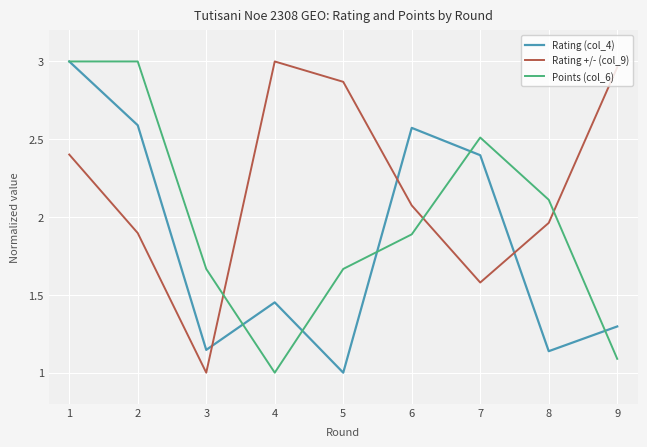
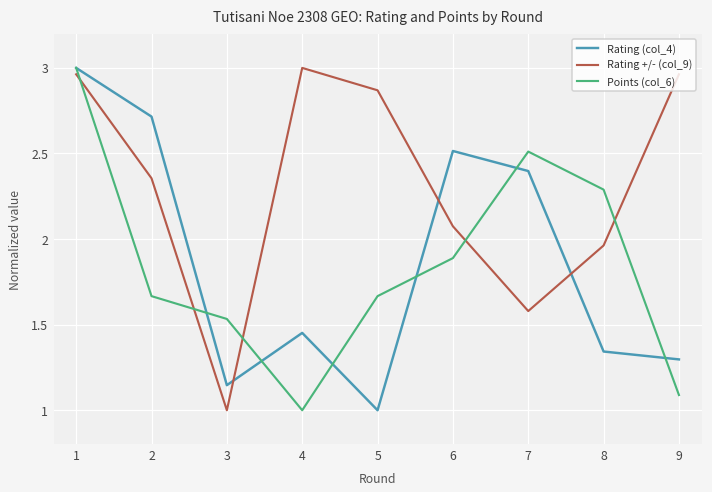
  {
    "Rating (col_4)": {
-     "2": 2.59,
+     "2": 2.72,
      "3": 1.15,
      "4": 1.45,
      "5": 1.00,
-     "6": 2.57,
+     "6": 2.51,
      "7": 2.40,
-     "8": 1.14,
+     "8": 1.34,
      "9": 1.30
    },
    "Rating +/- (col_9)": {
-     "1": 2.40,
-     "2": 1.90,
+     "1": 2.96,
+     "2": 2.36,
      "3": 1.00,
      "4": 3.00,
      "5": 2.87,
      "6": 2.07,
      "7": 1.58,
      "8": 1.96
    },
    "Points (col_6)": {
-     "2": 3.00,
-     "3": 1.67,
+     "2": 1.67,
+     "3": 1.53,
      "4": 1.00,
      "5": 1.67,
      "6": 1.89,
      "7": 2.51,
-     "8": 2.11,
+     "8": 2.29,
      "9": 1.09
    }
  }
